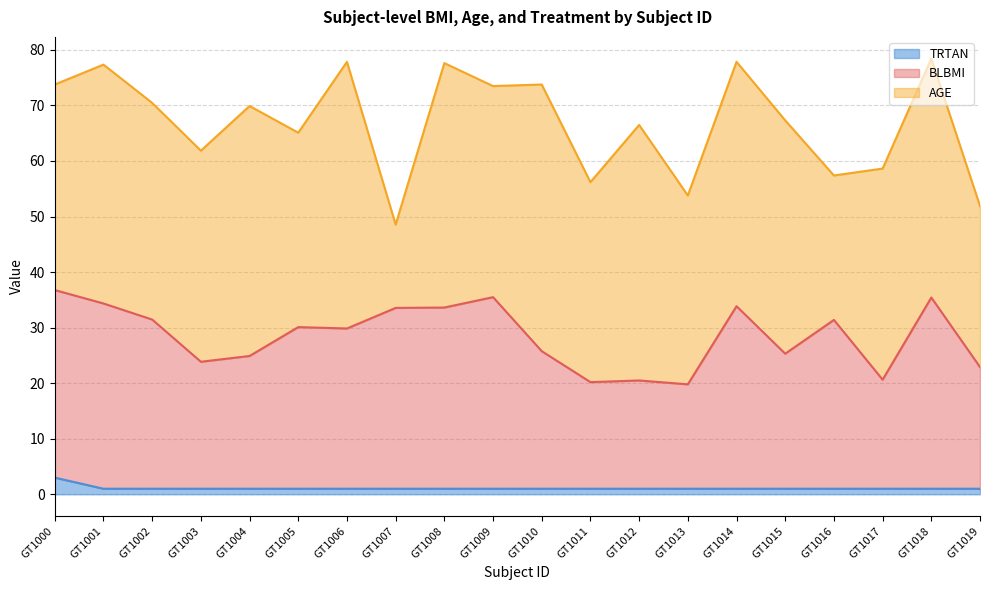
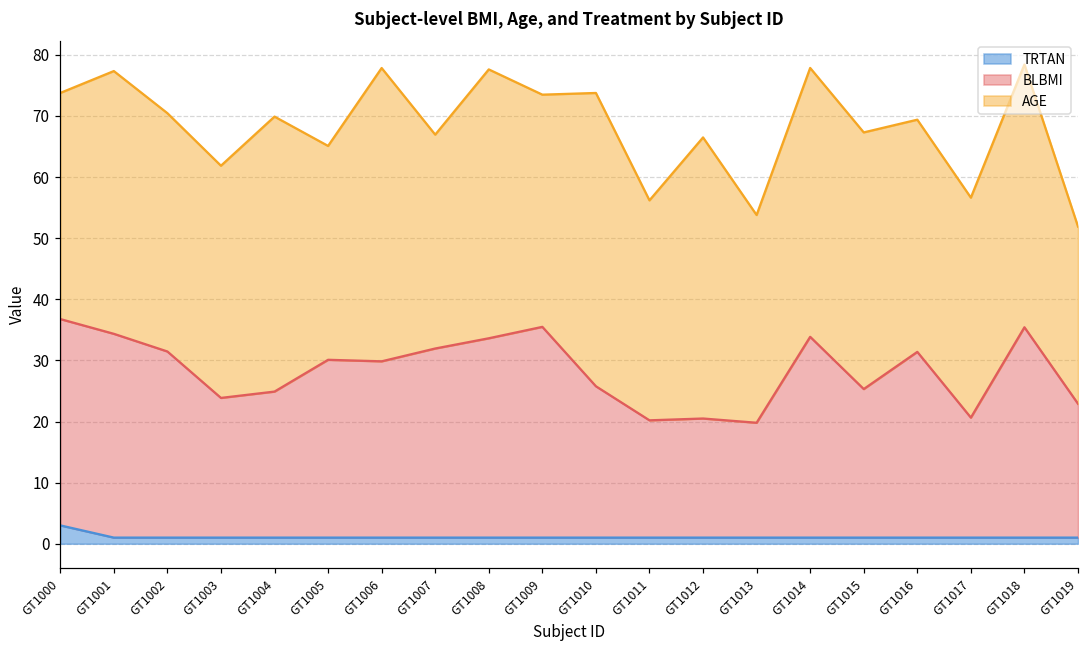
  {
    "TRTAN": {
      "GT1000": 3,
      "GT1001": 1,
      "GT1002": 1,
      "GT1003": 1,
      "GT1004": 1,
      "GT1005": 1,
      "GT1006": 1,
      "GT1007": 1,
      "GT1008": 1,
      "GT1009": 1,
      "GT1010": 1,
      "GT1011": 1,
      "GT1012": 1,
      "GT1013": 1,
      "GT1014": 1,
      "GT1015": 1,
      "GT1016": 1,
      "GT1017": 1,
      "GT1018": 1,
      "GT1019": 1
    },
    "BLBMI": {
      "GT1000": 34,
      "GT1001": 33,
      "GT1002": 30,
      "GT1003": 23,
      "GT1004": 24,
      "GT1005": 29,
      "GT1006": 29,
-     "GT1007": 33,
+     "GT1007": 31,
      "GT1008": 33,
      "GT1009": 34,
      "GT1010": 25,
      "GT1011": 19,
      "GT1012": 19,
      "GT1013": 19,
      "GT1014": 33,
      "GT1015": 24,
      "GT1016": 30,
      "GT1017": 20,
      "GT1018": 34,
      "GT1019": 22
    },
    "AGE": {
      "GT1000": 37,
      "GT1001": 43,
      "GT1002": 39,
      "GT1003": 38,
      "GT1004": 45,
      "GT1005": 35,
      "GT1006": 48,
-     "GT1007": 15,
+     "GT1007": 35,
      "GT1008": 44,
      "GT1009": 38,
      "GT1010": 48,
      "GT1011": 36,
      "GT1012": 46,
      "GT1013": 34,
      "GT1014": 44,
      "GT1015": 42,
-     "GT1016": 26,
-     "GT1017": 38,
+     "GT1016": 38,
+     "GT1017": 36,
      "GT1019": 29
    }
  }
